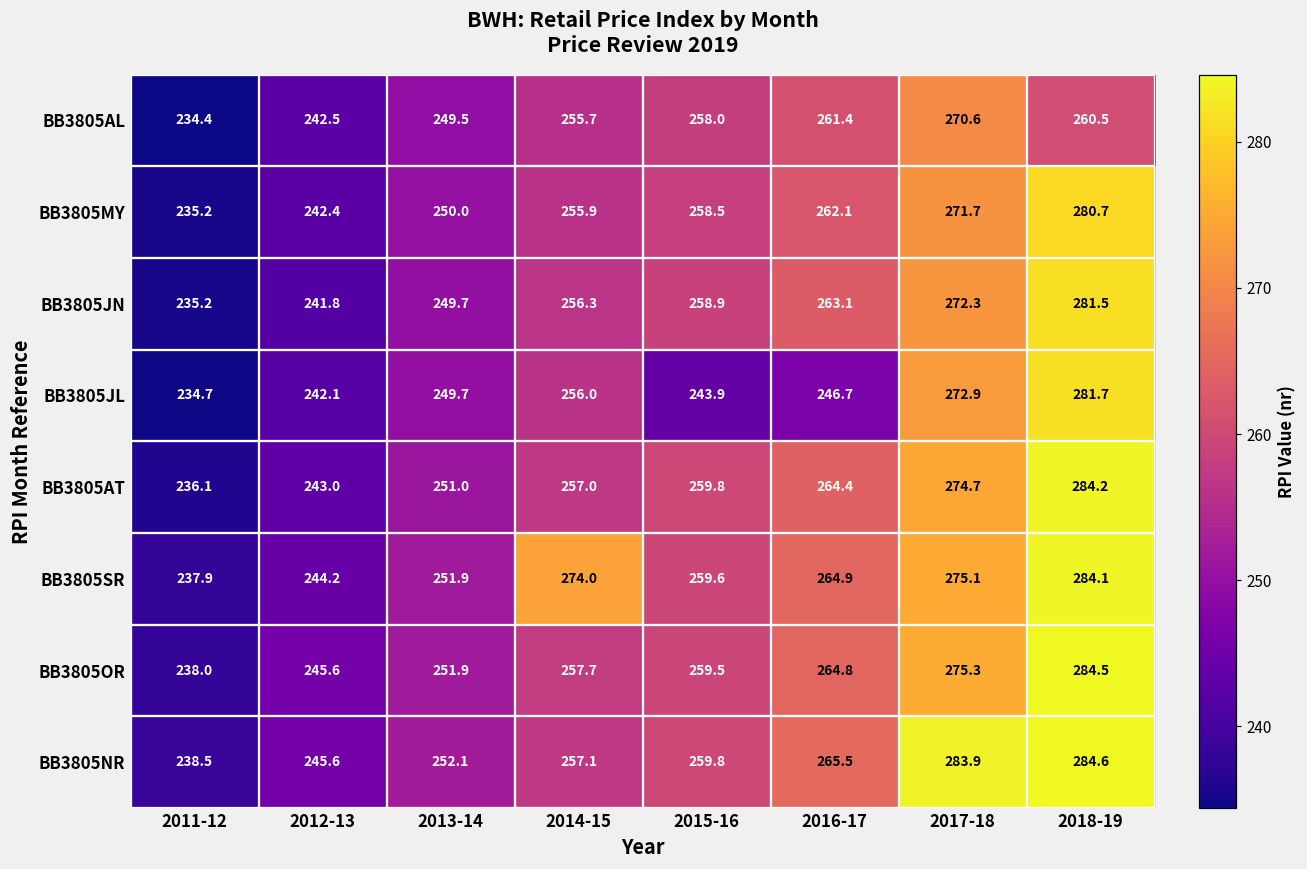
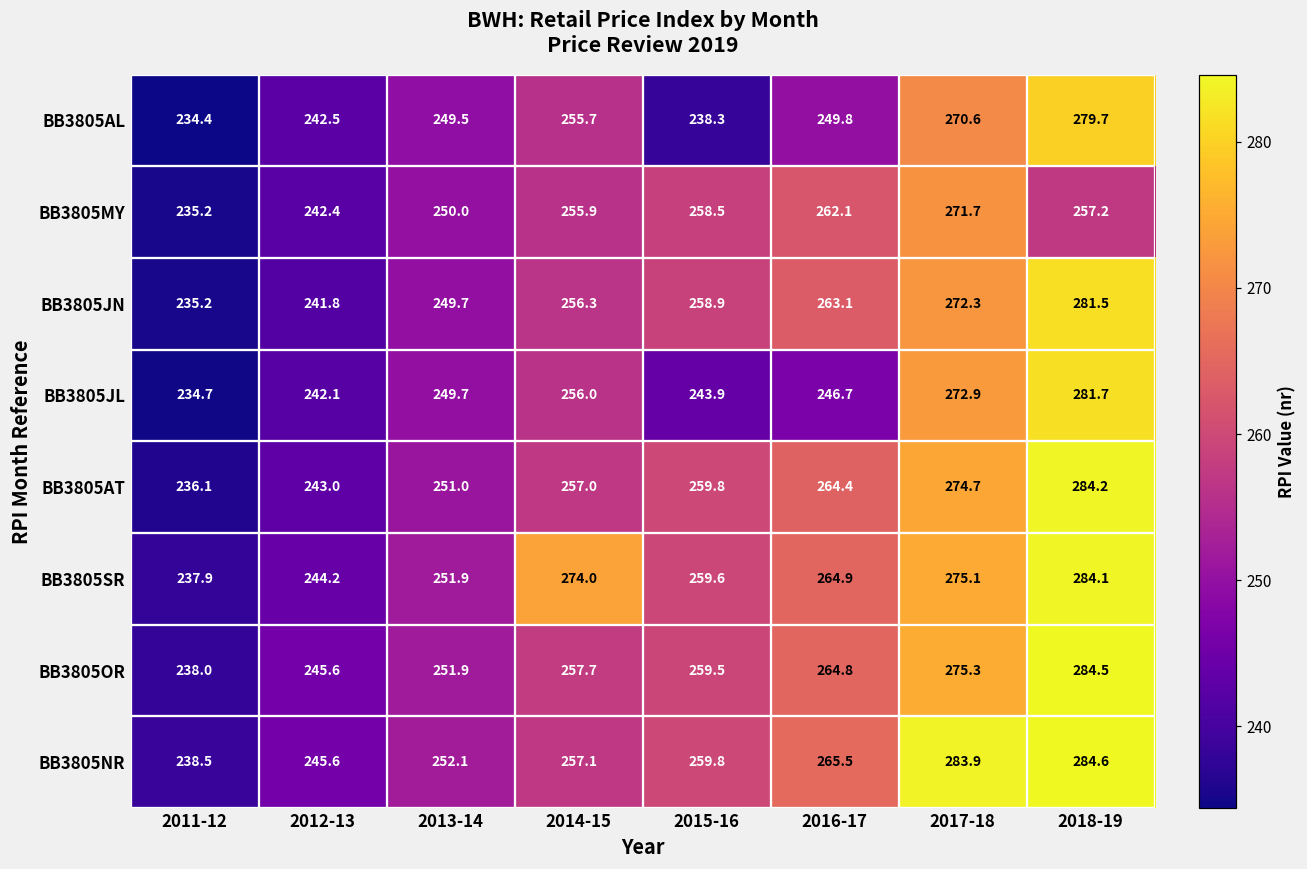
  {
    "BB3805AL": {
      "2011-12": 234.4,
      "2012-13": 242.5,
      "2013-14": 249.5,
      "2014-15": 255.7,
-     "2015-16": 258.0,
-     "2016-17": 261.4,
+     "2015-16": 238.3,
+     "2016-17": 249.8,
      "2017-18": 270.6,
-     "2018-19": 260.5
+     "2018-19": 279.7
    },
    "BB3805MY": {
      "2011-12": 235.2,
      "2012-13": 242.4,
      "2013-14": 250.0,
      "2014-15": 255.9,
      "2015-16": 258.5,
      "2016-17": 262.1,
      "2017-18": 271.7,
-     "2018-19": 280.7
+     "2018-19": 257.2
    },
    "BB3805JN": {
      "2011-12": 235.2,
      "2012-13": 241.8,
      "2013-14": 249.7,
      "2014-15": 256.3,
      "2015-16": 258.9,
      "2016-17": 263.1,
      "2017-18": 272.3,
      "2018-19": 281.5
    },
    "BB3805JL": {
      "2011-12": 234.7,
      "2012-13": 242.1,
      "2013-14": 249.7,
      "2014-15": 256.0,
      "2015-16": 243.9,
      "2016-17": 246.7,
      "2017-18": 272.9,
      "2018-19": 281.7
    },
    "BB3805AT": {
      "2011-12": 236.1,
      "2012-13": 243.0,
      "2013-14": 251.0,
      "2014-15": 257.0,
      "2015-16": 259.8,
      "2016-17": 264.4,
      "2017-18": 274.7,
      "2018-19": 284.2
    },
    "BB3805SR": {
      "2011-12": 237.9,
      "2012-13": 244.2,
      "2013-14": 251.9,
      "2014-15": 274.0,
      "2015-16": 259.6,
      "2016-17": 264.9,
      "2017-18": 275.1,
      "2018-19": 284.1
    },
    "BB3805OR": {
      "2011-12": 238.0,
      "2012-13": 245.6,
      "2013-14": 251.9,
      "2014-15": 257.7,
      "2015-16": 259.5,
      "2016-17": 264.8,
      "2017-18": 275.3,
      "2018-19": 284.5
    },
    "BB3805NR": {
      "2011-12": 238.5,
      "2012-13": 245.6,
      "2013-14": 252.1,
      "2014-15": 257.1,
      "2015-16": 259.8,
      "2016-17": 265.5,
      "2017-18": 283.9,
      "2018-19": 284.6
    }
  }
